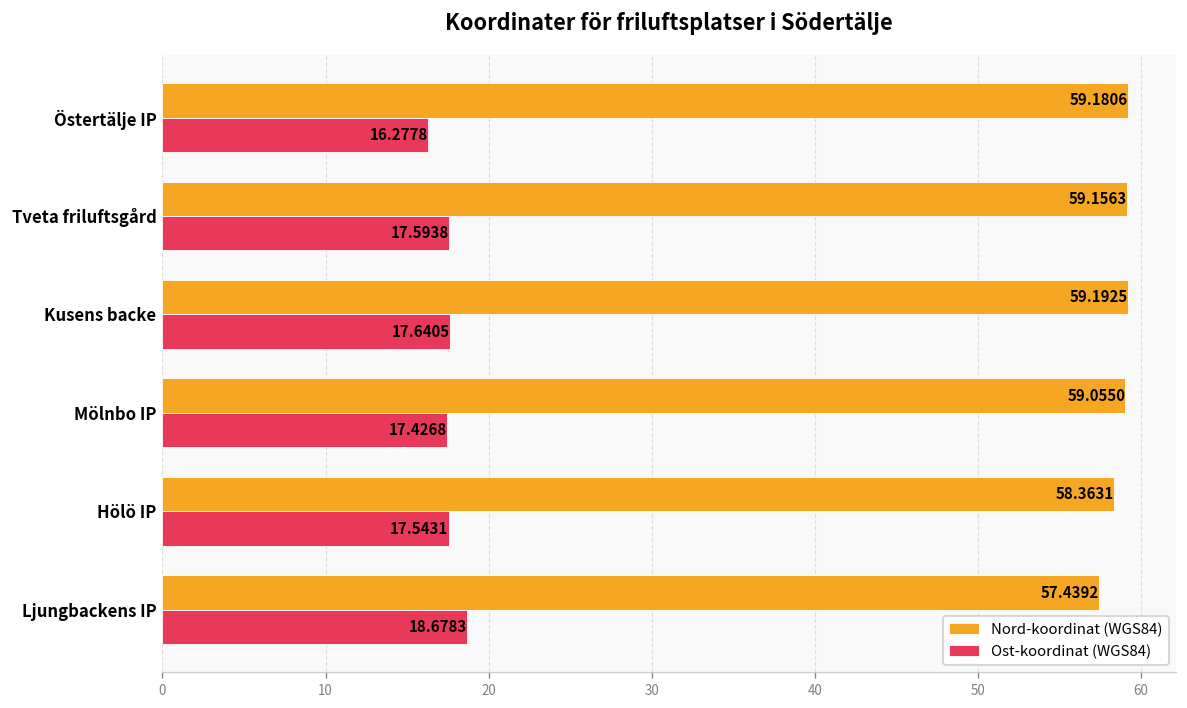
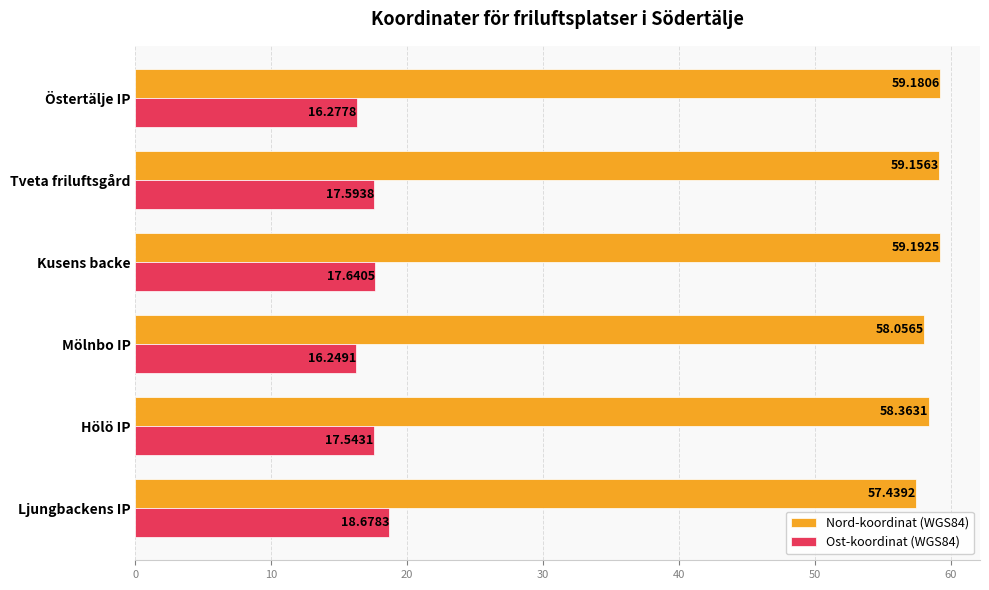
  {
    "Nord-koordinat (WGS84)": {
      "Östertälje IP": 59.1806,
      "Tveta friluftsgård": 59.1563,
      "Kusens backe": 59.1925,
-     "Mölnbo IP": 59.0550,
+     "Mölnbo IP": 58.0565,
      "Hölö IP": 58.3631,
      "Ljungbackens IP": 57.4392
    },
    "Ost-koordinat (WGS84)": {
      "Östertälje IP": 16.2778,
      "Tveta friluftsgård": 17.5938,
      "Kusens backe": 17.6405,
-     "Mölnbo IP": 17.4268,
+     "Mölnbo IP": 16.2491,
      "Hölö IP": 17.5431,
      "Ljungbackens IP": 18.6783
    }
  }
